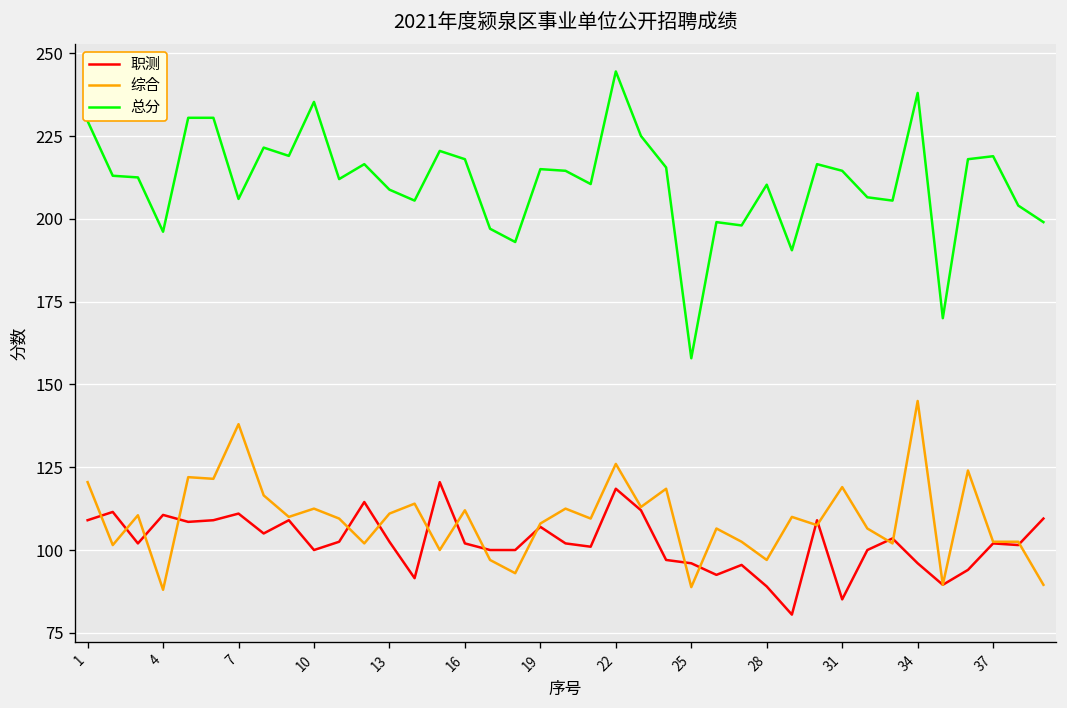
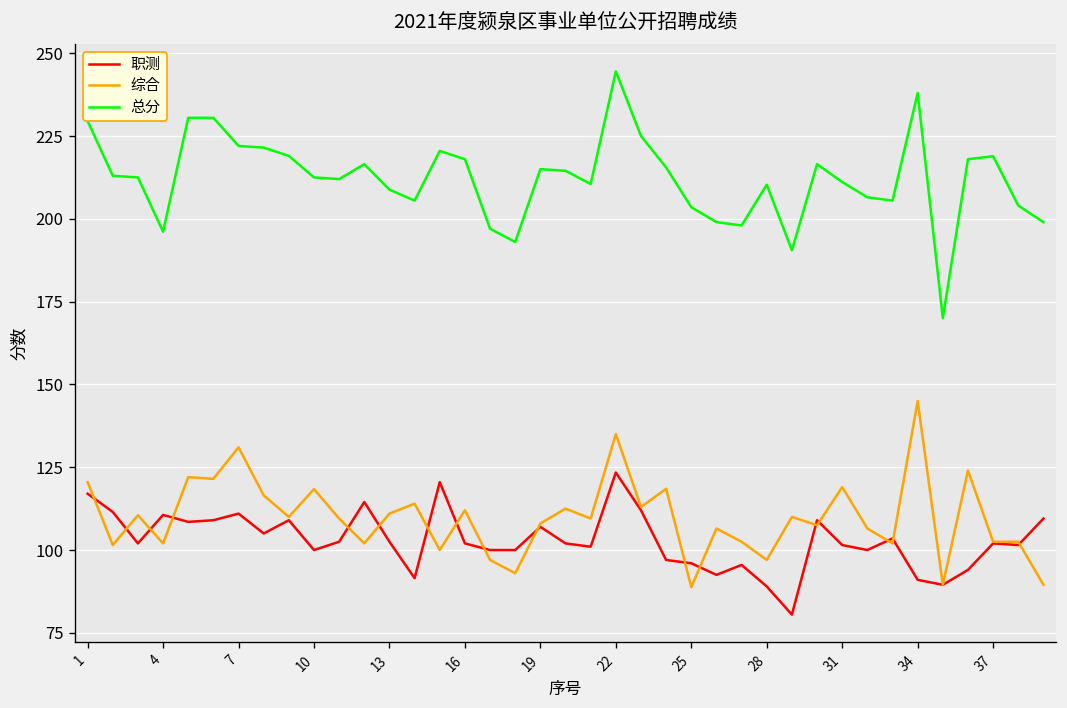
  {
    "职测": {
-     "1": 109,
+     "1": 117,
      "4": 111,
      "7": 111,
      "10": 100,
      "13": 103,
      "16": 102,
      "19": 107,
-     "22": 119,
+     "22": 123,
      "25": 96,
      "28": 89,
-     "31": 85,
-     "34": 96
+     "31": 102,
+     "34": 91
    },
    "综合": {
      "1": 121,
-     "4": 88,
-     "7": 138,
-     "10": 113,
+     "4": 102,
+     "7": 131,
+     "10": 118,
      "13": 111,
      "16": 112,
      "19": 108,
-     "22": 126,
+     "22": 135,
      "25": 89,
      "28": 97,
      "31": 119,
      "34": 145
    },
    "总分": {
      "4": 196,
-     "7": 206,
-     "10": 235,
+     "7": 222,
+     "10": 213,
      "13": 209,
      "16": 218,
      "19": 215,
      "22": 245,
-     "25": 158,
+     "25": 204,
      "28": 210,
-     "31": 215,
+     "31": 211,
      "34": 238,
      "37": 219
    }
  }
